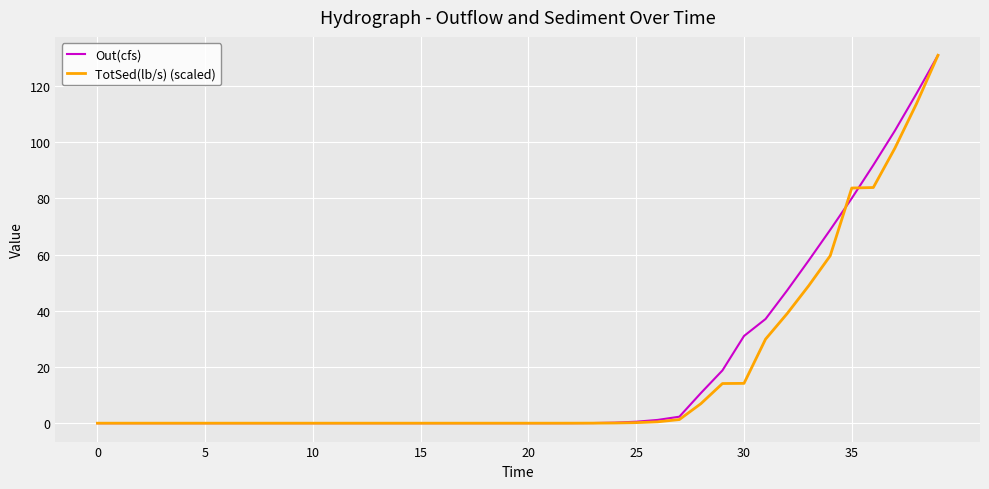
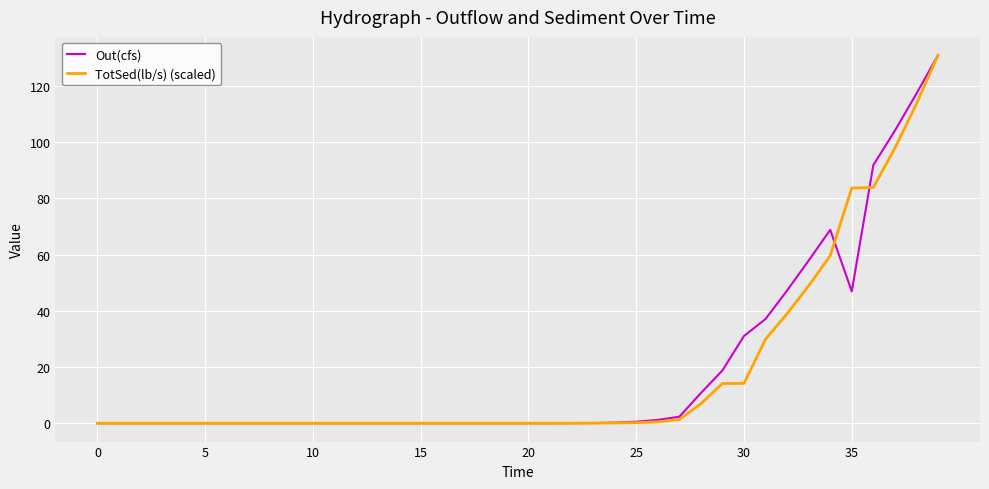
  {
    "Out(cfs)": {
      "30": 31,
-     "35": 80
+     "35": 47
    },
    "TotSed(lb/s) (scaled)": {
      "30": 14,
      "35": 84
    }
  }
